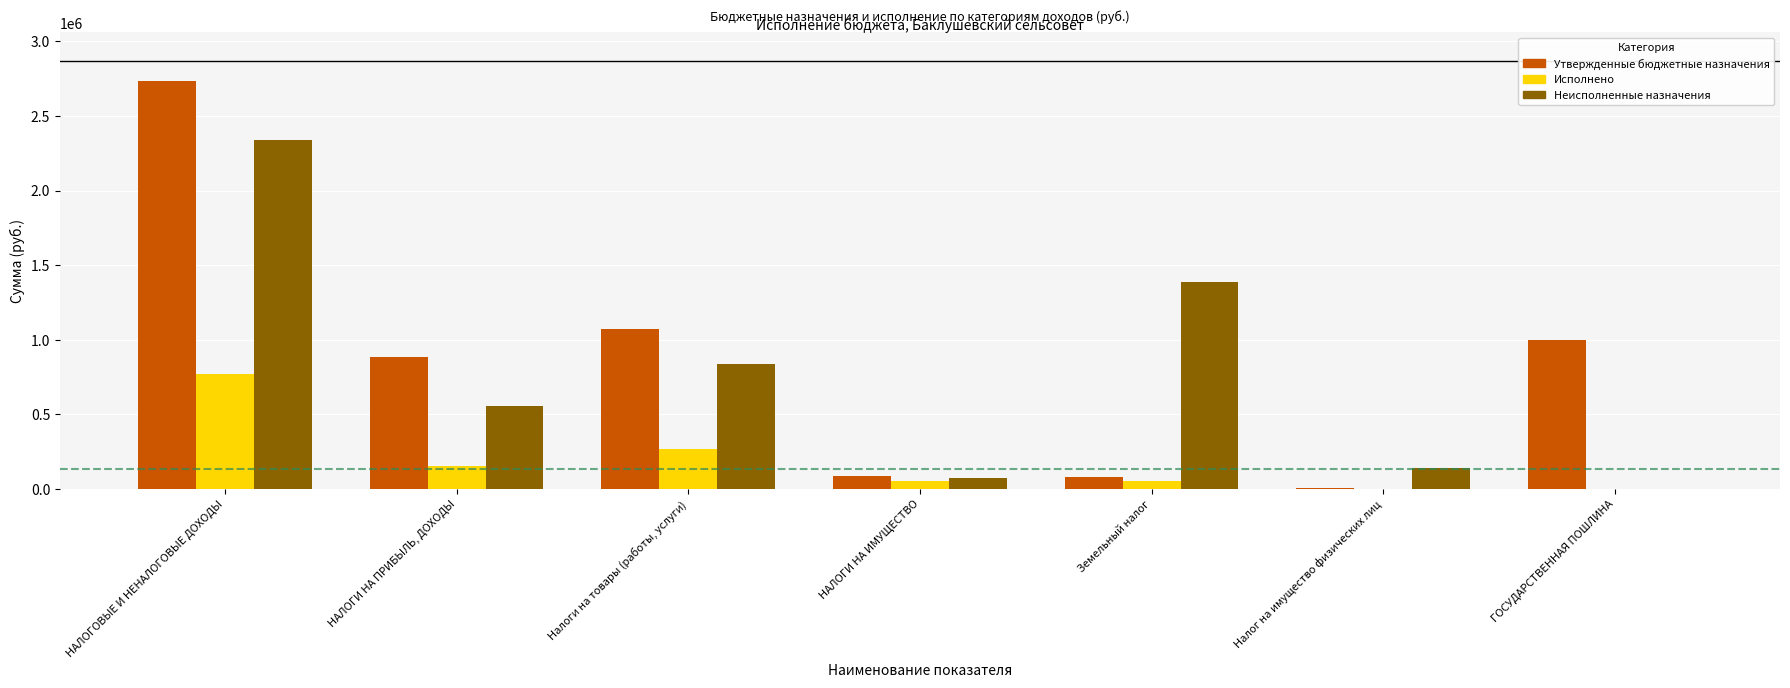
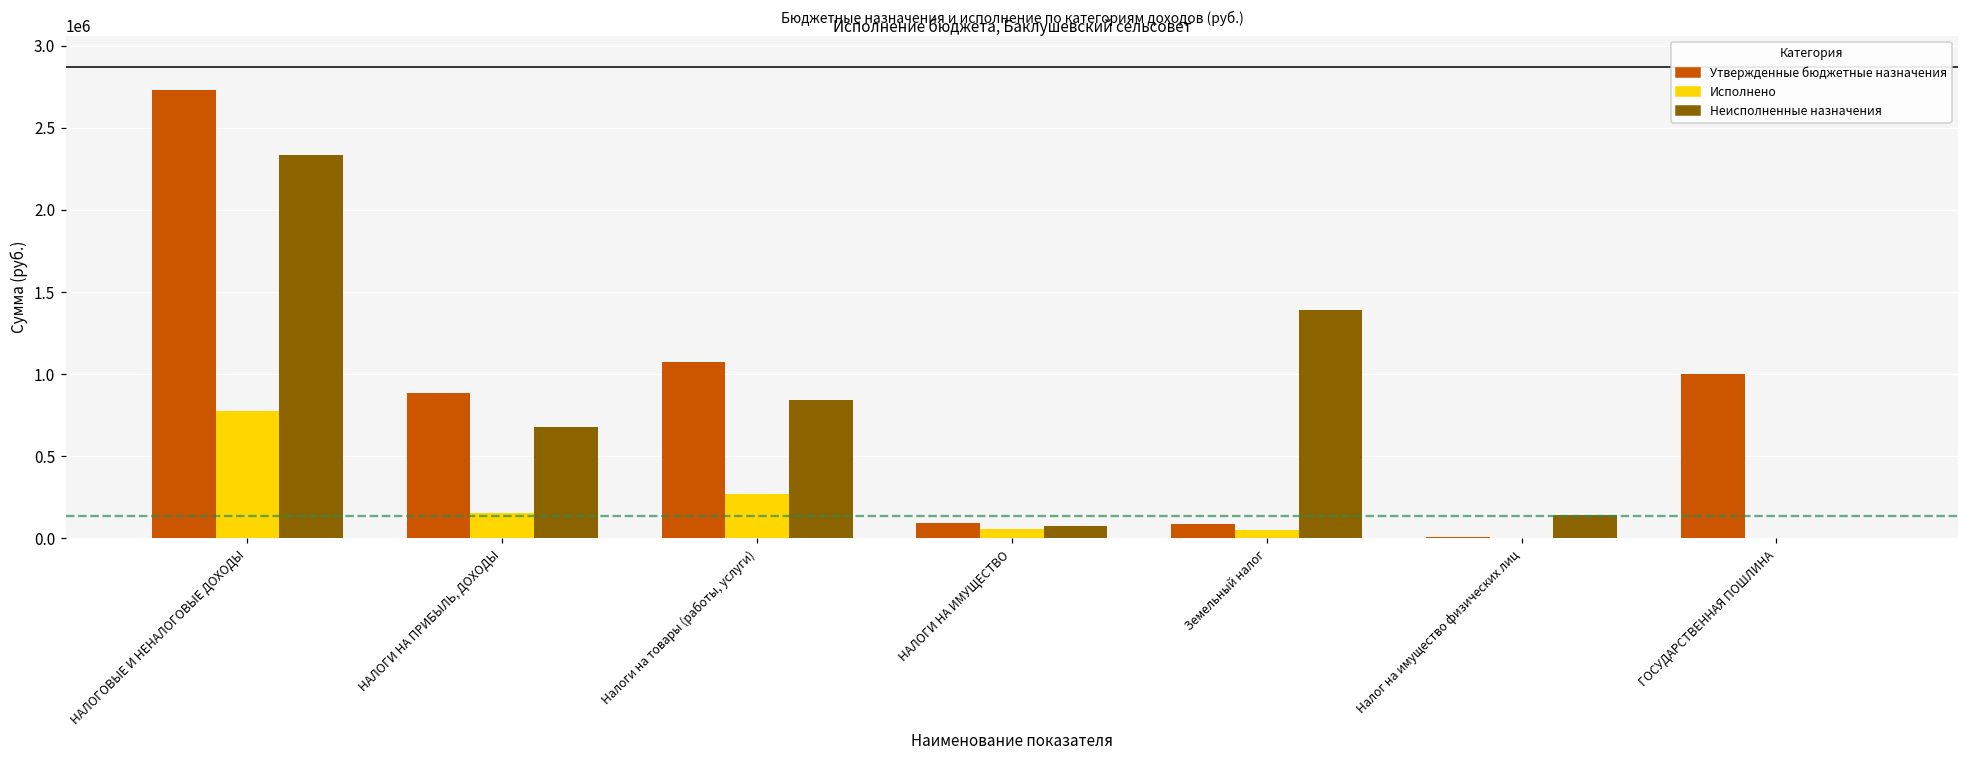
  {
    "Утвержденные бюджетные назначения": {
      "НАЛОГОВЫЕ И НЕНАЛОГОВЫЕ ДОХОДЫ": 2730000,
      "НАЛОГИ НА ПРИБЫЛЬ, ДОХОДЫ": 880000,
      "Налоги на товары (работы, услуги)": 1070000,
      "НАЛОГИ НА ИМУЩЕСТВО": 90000,
      "Земельный налог": 80000,
      "ГОСУДАРСТВЕННАЯ ПОШЛИНА": 1000000
    },
    "Исполнено": {
      "НАЛОГОВЫЕ И НЕНАЛОГОВЫЕ ДОХОДЫ": 770000,
      "НАЛОГИ НА ПРИБЫЛЬ, ДОХОДЫ": 150000,
      "Налоги на товары (работы, услуги)": 270000,
      "НАЛОГИ НА ИМУЩЕСТВО": 50000,
      "Земельный налог": 50000,
      "ГОСУДАРСТВЕННАЯ ПОШЛИНА": 0
    },
    "Неисполненные назначения": {
      "НАЛОГОВЫЕ И НЕНАЛОГОВЫЕ ДОХОДЫ": 2340000,
-     "НАЛОГИ НА ПРИБЫЛЬ, ДОХОДЫ": 550000,
+     "НАЛОГИ НА ПРИБЫЛЬ, ДОХОДЫ": 680000,
      "Налоги на товары (работы, услуги)": 840000,
      "НАЛОГИ НА ИМУЩЕСТВО": 80000,
      "Земельный налог": 1390000,
      "Налог на имущество физических лиц": 140000
    }
  }
